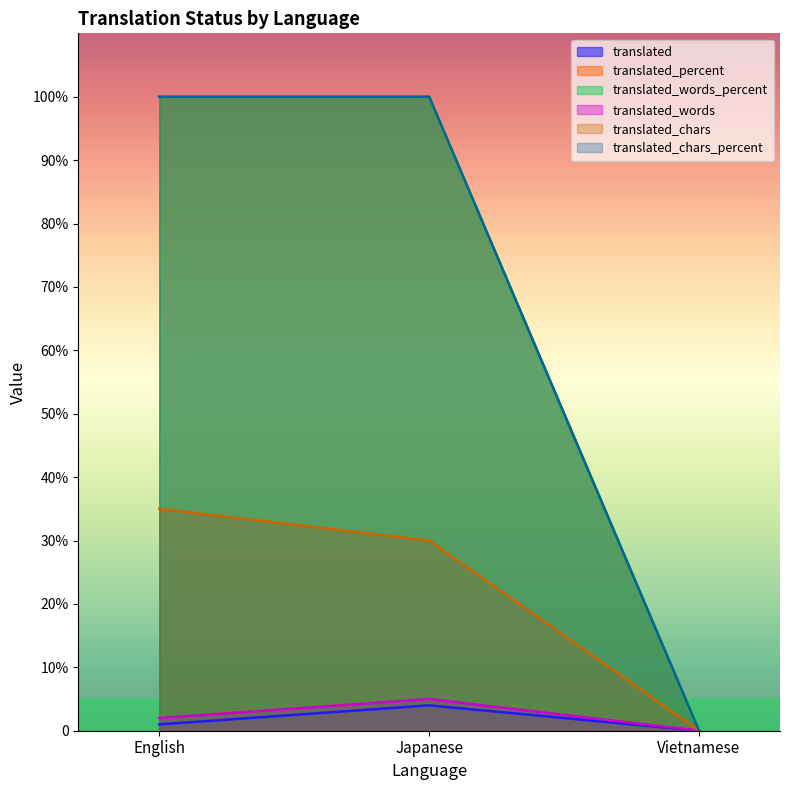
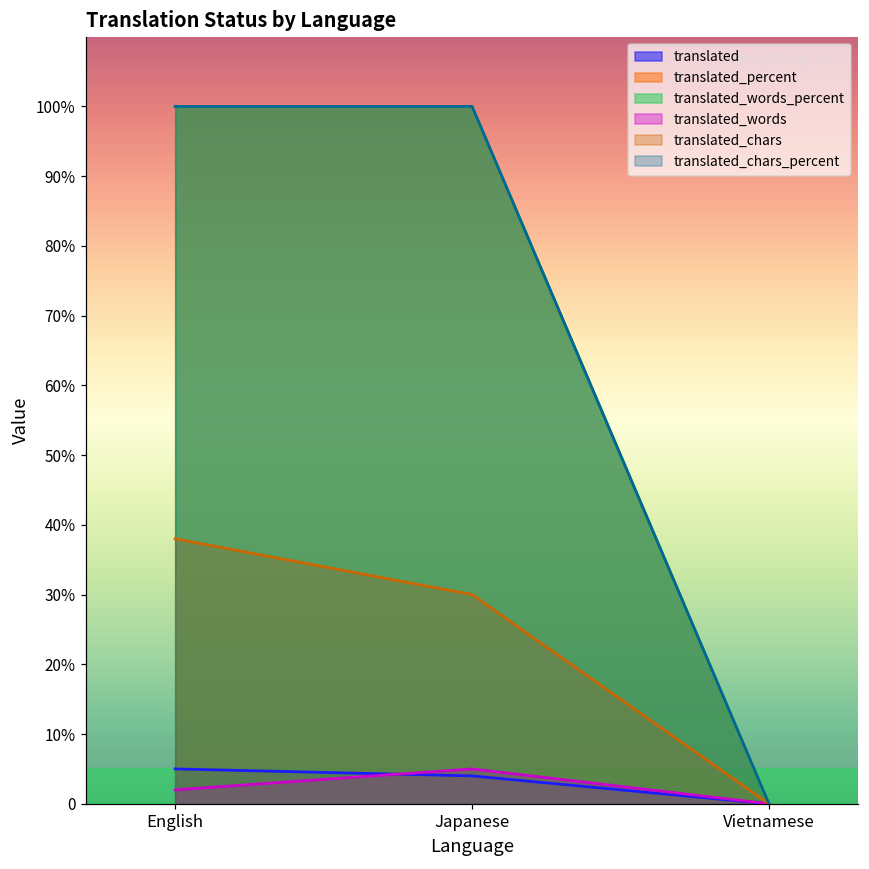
  {
    "translated": {
-     "English": "1%",
+     "English": "5%",
      "Japanese": "4%"
    },
    "translated_chars_percent": {
      "English": "100%",
      "Japanese": "100%"
    },
    "translated_words": {
      "English": "2%",
      "Japanese": "5%"
    },
    "translated_chars": {
-     "English": "35%",
+     "English": "38%",
      "Japanese": "30%"
    }
  }
